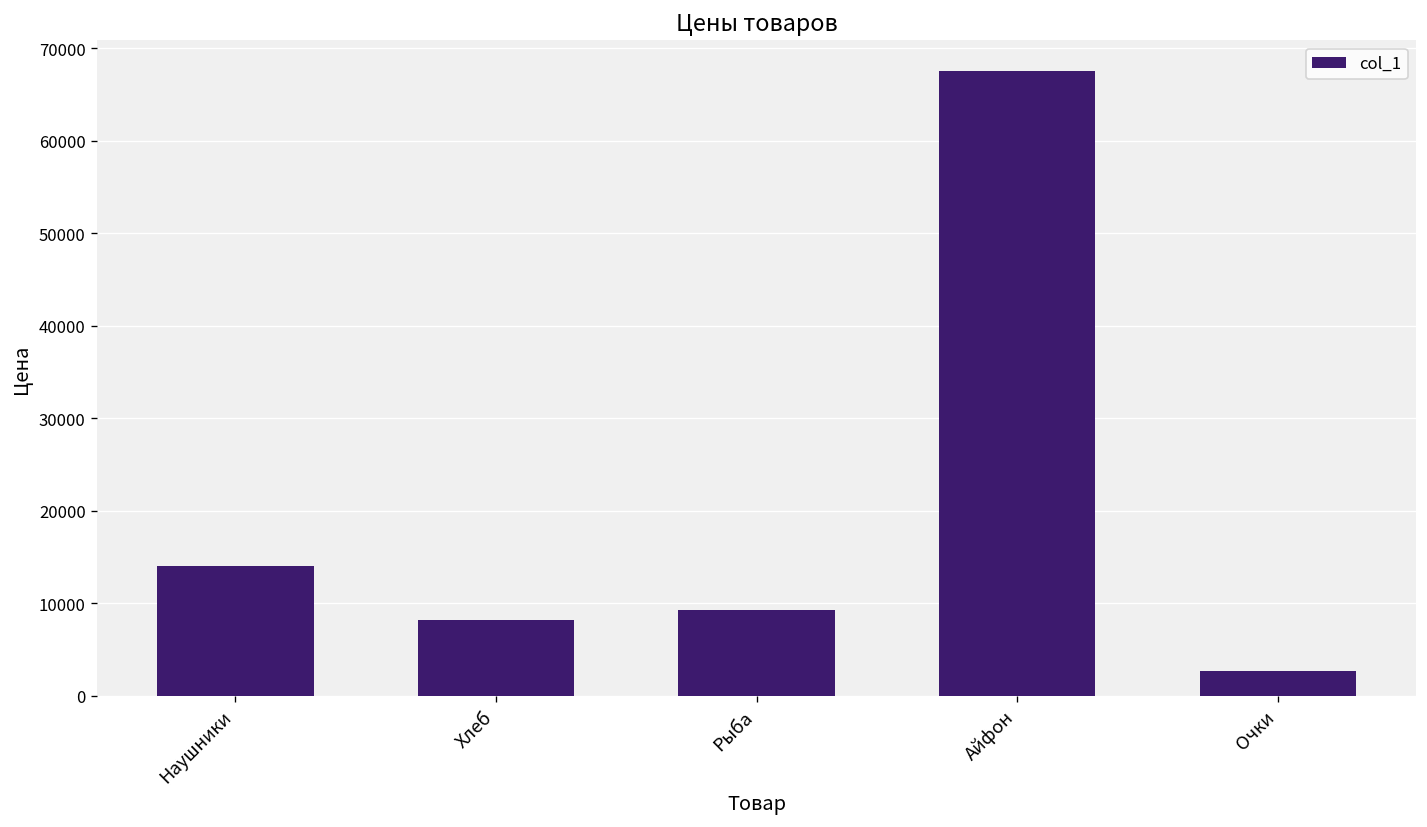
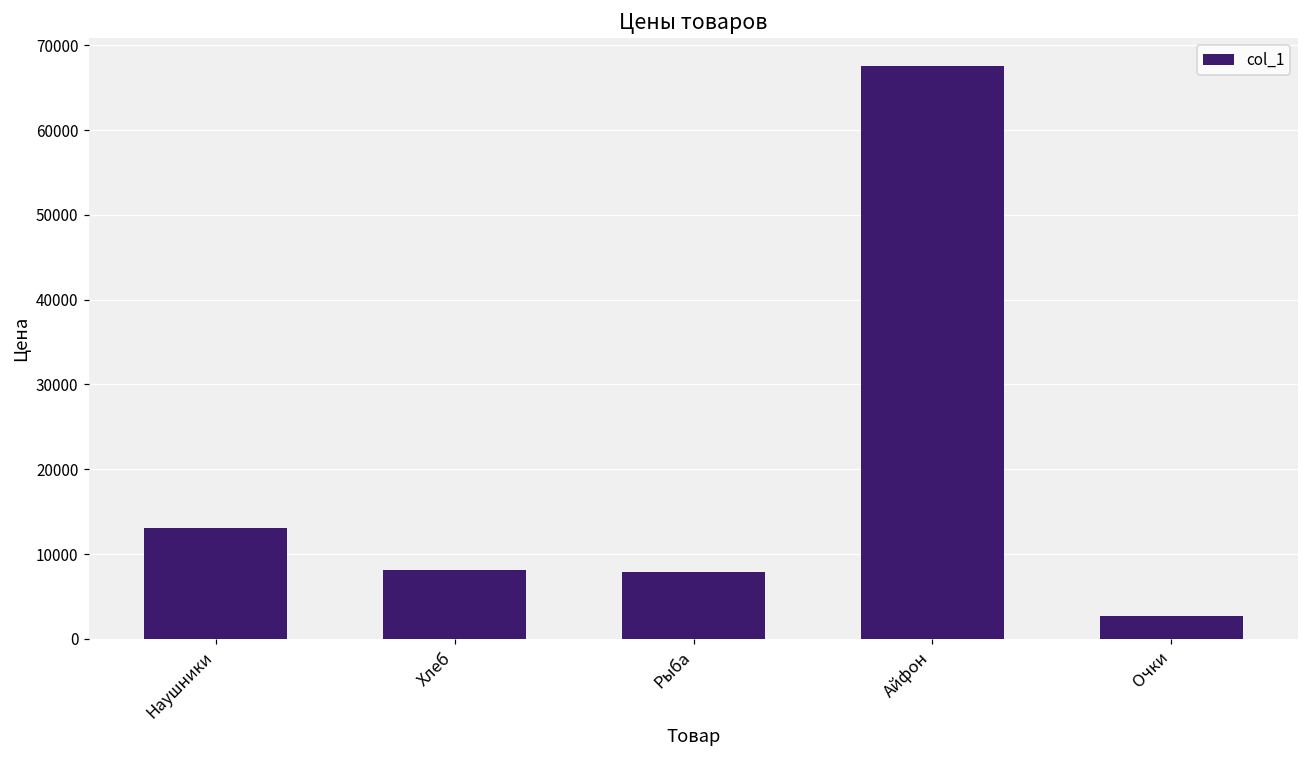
  {
-   "Наушники": 14000,
+   "Наушники": 13000,
    "Хлеб": 8000,
-   "Рыба": 9000,
+   "Рыба": 8000,
    "Айфон": 68000,
    "Очки": 3000
  }
